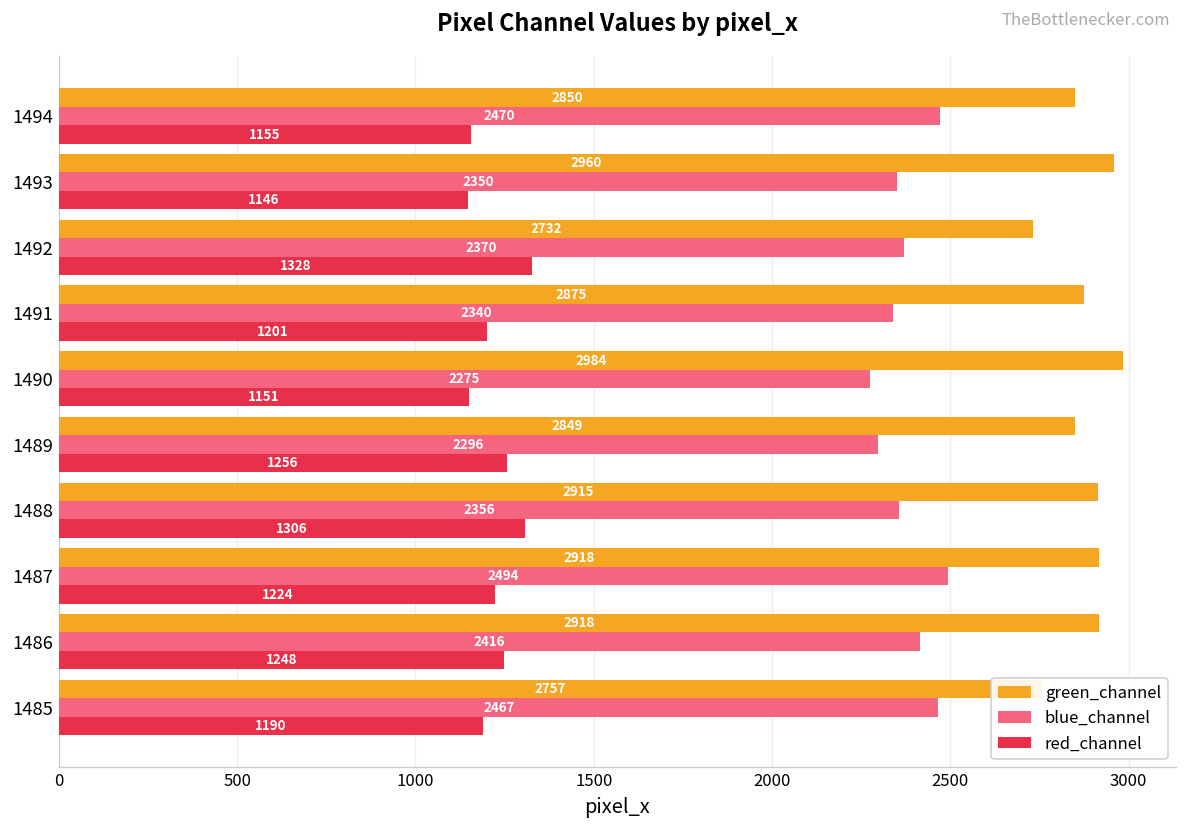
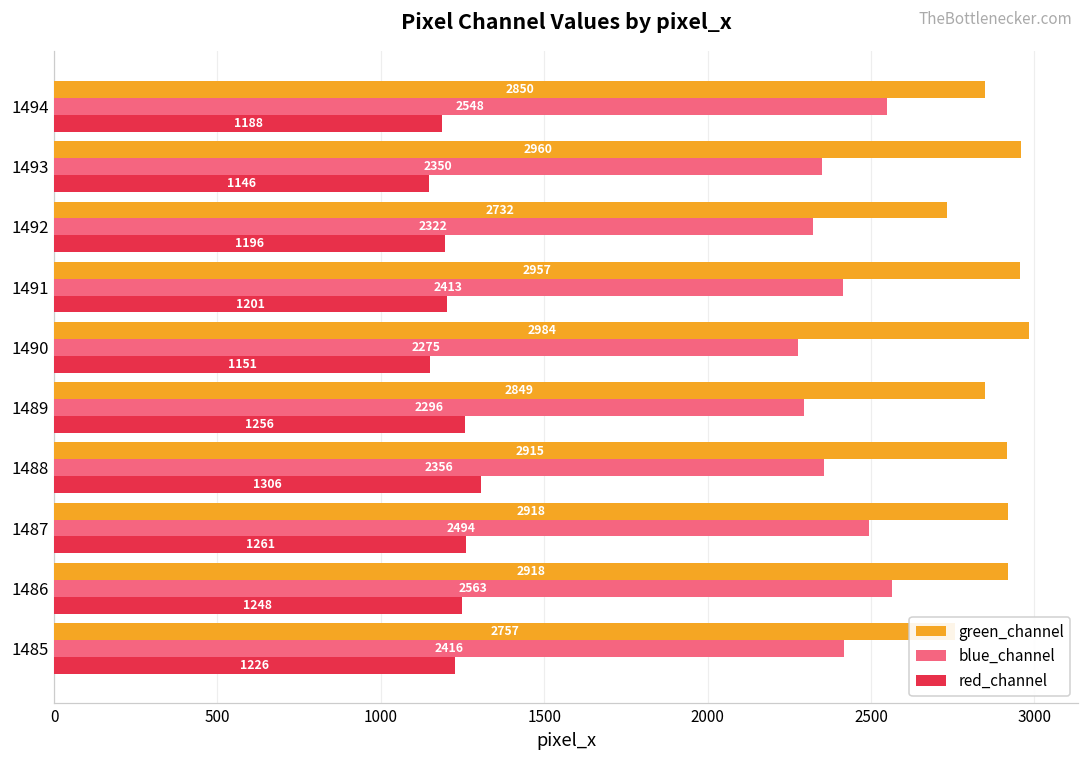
  {
    "green_channel": {
      "1494": 2850,
      "1493": 2960,
      "1492": 2732,
-     "1491": 2875,
+     "1491": 2957,
      "1490": 2984,
      "1489": 2849,
      "1488": 2915,
      "1487": 2918,
      "1486": 2918
    },
    "blue_channel": {
-     "1494": 2470,
+     "1494": 2548,
      "1493": 2350,
-     "1492": 2370,
-     "1491": 2340,
+     "1492": 2322,
+     "1491": 2413,
      "1490": 2275,
      "1489": 2296,
      "1488": 2356,
      "1487": 2494,
-     "1486": 2416,
-     "1485": 2467
+     "1486": 2563,
+     "1485": 2416
    },
    "red_channel": {
-     "1494": 1155,
+     "1494": 1188,
      "1493": 1146,
-     "1492": 1328,
+     "1492": 1196,
      "1491": 1201,
      "1490": 1151,
      "1489": 1256,
      "1488": 1306,
-     "1487": 1224,
+     "1487": 1261,
      "1486": 1248,
-     "1485": 1190
+     "1485": 1226
    }
  }
